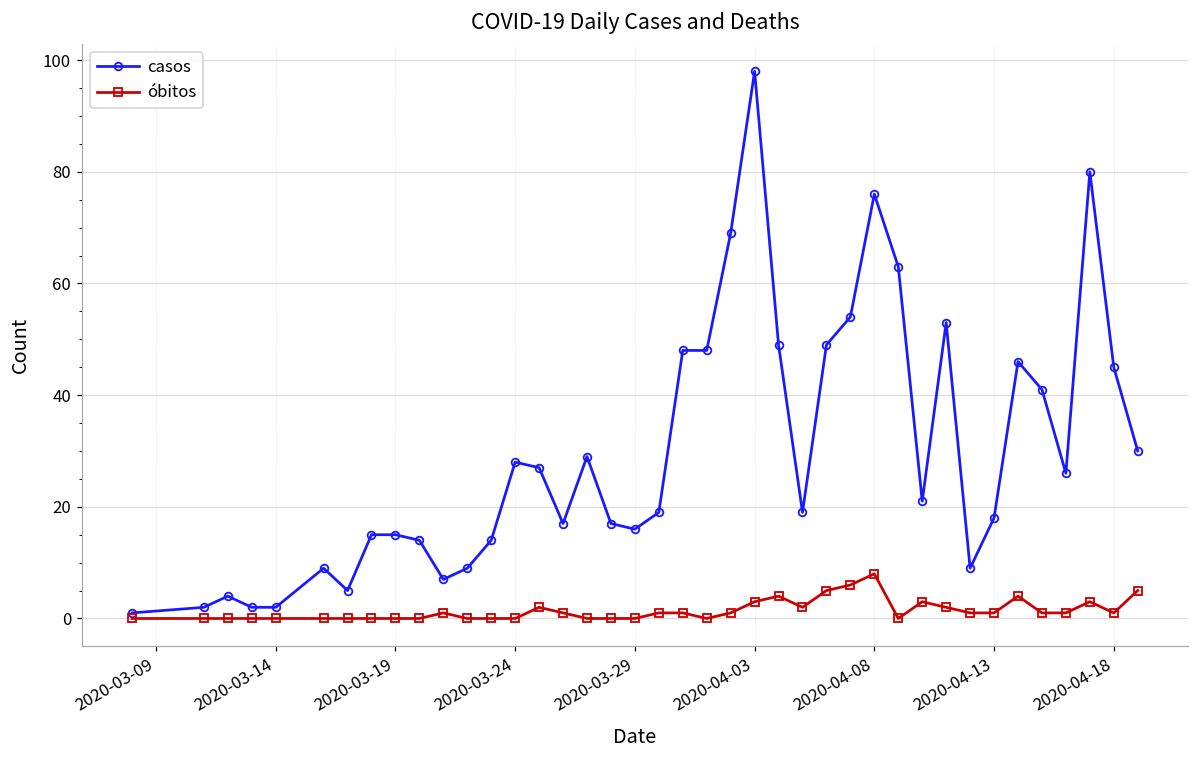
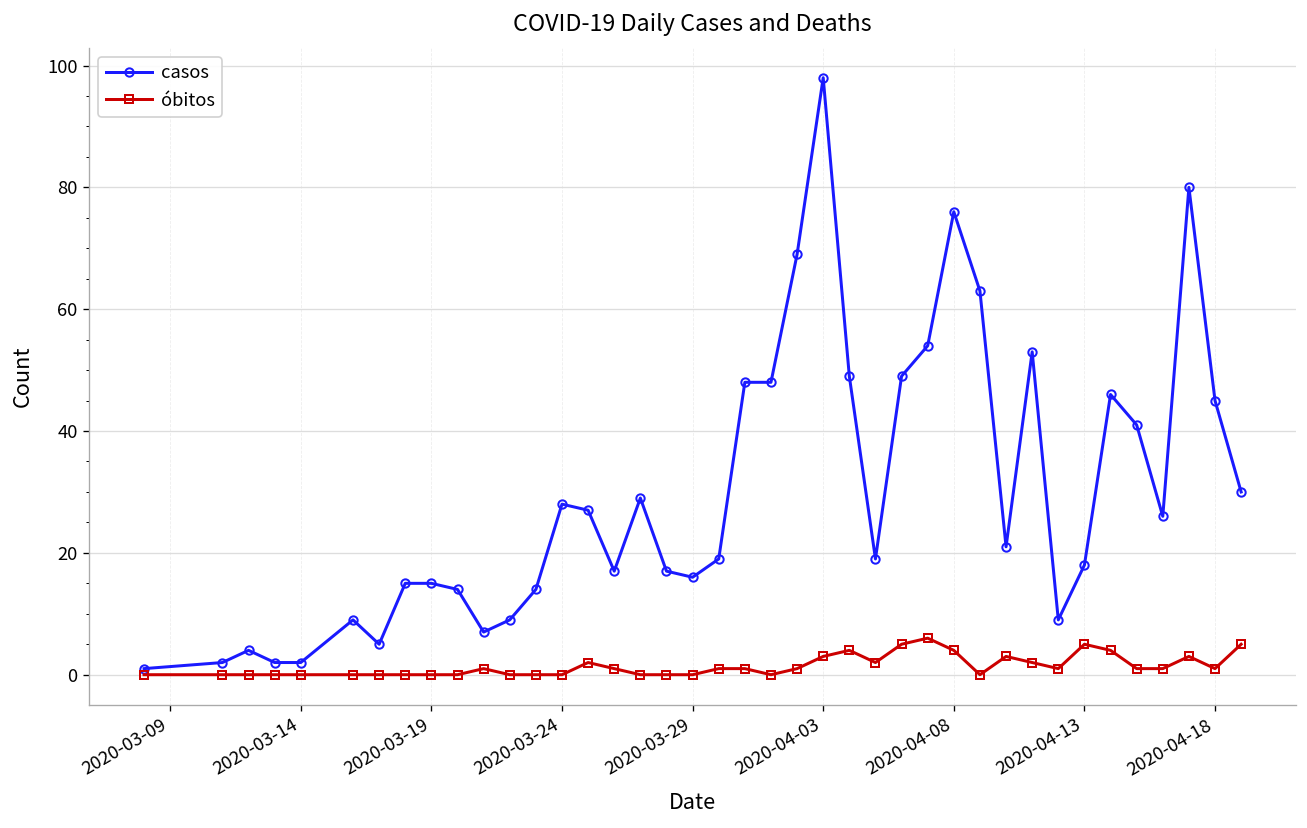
  {
    "casos": {
      "2020-03-14": 2,
      "2020-03-19": 15,
      "2020-03-24": 28,
      "2020-03-29": 16,
      "2020-04-03": 98,
      "2020-04-08": 76,
      "2020-04-13": 18,
      "2020-04-18": 45
    },
    "óbitos": {
      "2020-03-14": 0,
      "2020-03-19": 0,
      "2020-03-24": 0,
      "2020-03-29": 0,
      "2020-04-03": 3,
-     "2020-04-08": 8,
-     "2020-04-13": 1,
+     "2020-04-08": 4,
+     "2020-04-13": 5,
      "2020-04-18": 1
    }
  }
